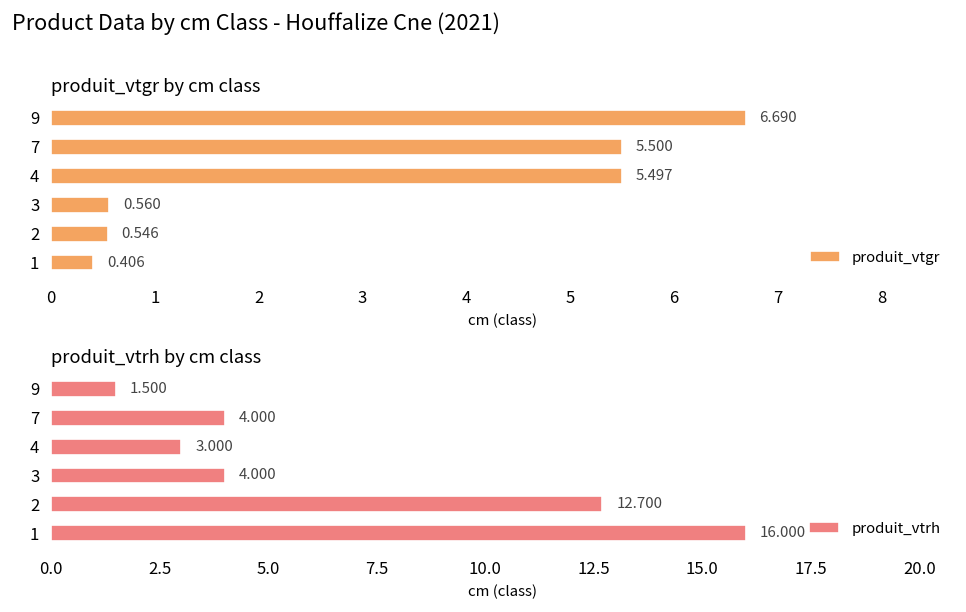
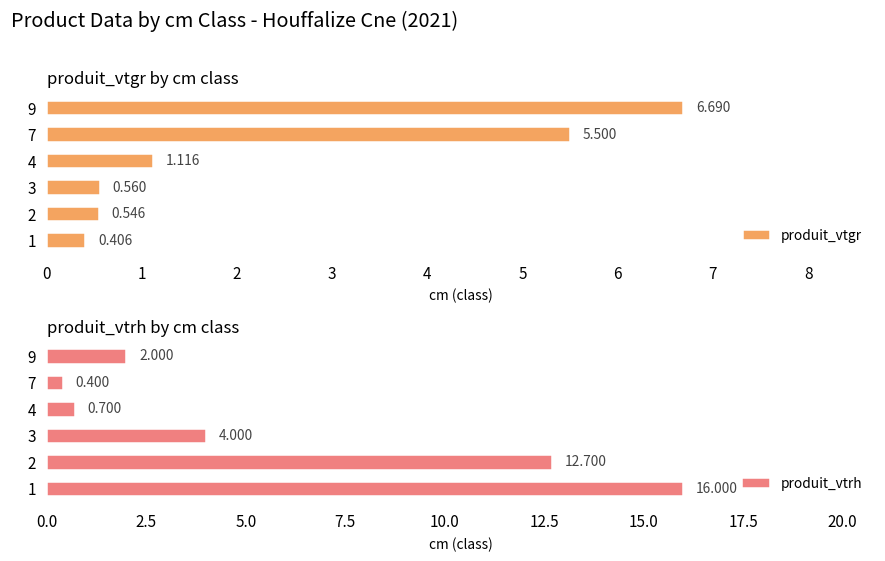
  {
    "produit_vtgr by cm class": {
      "9": 6.690,
      "7": 5.500,
-     "4": 5.497,
+     "4": 1.116,
      "3": 0.560,
      "2": 0.546,
      "1": 0.406
    },
    "produit_vtrh by cm class": {
-     "9": 1.500,
-     "7": 4.000,
-     "4": 3.000,
+     "9": 2.000,
+     "7": 0.400,
+     "4": 0.700,
      "3": 4.000,
      "2": 12.700,
      "1": 16.000
    }
  }
